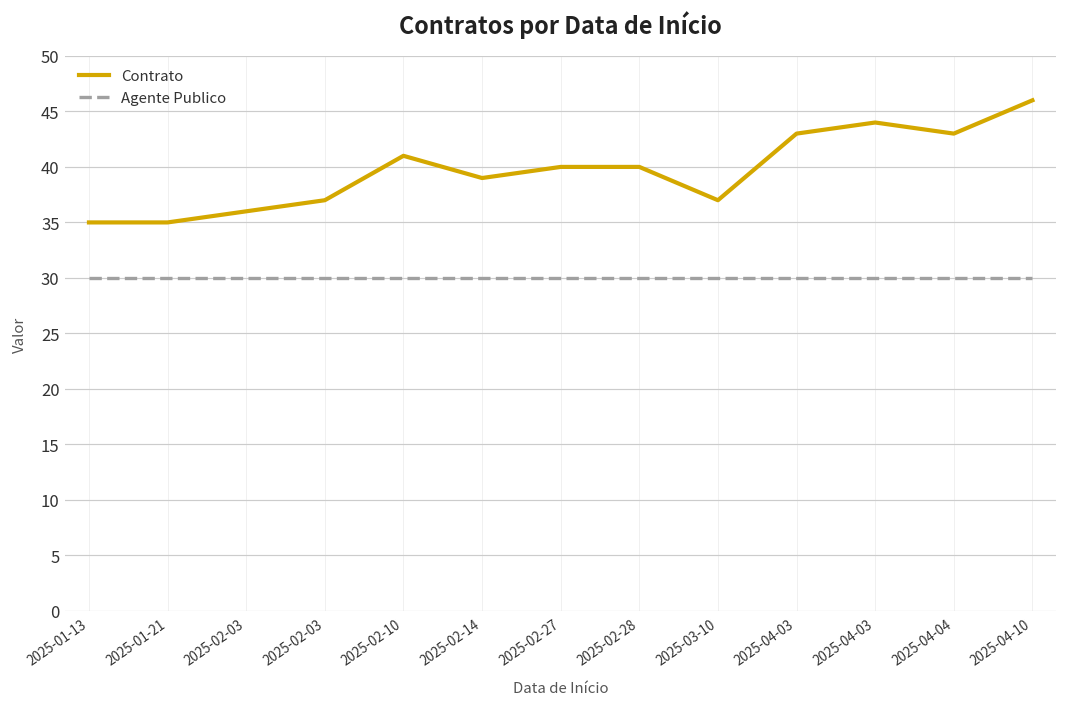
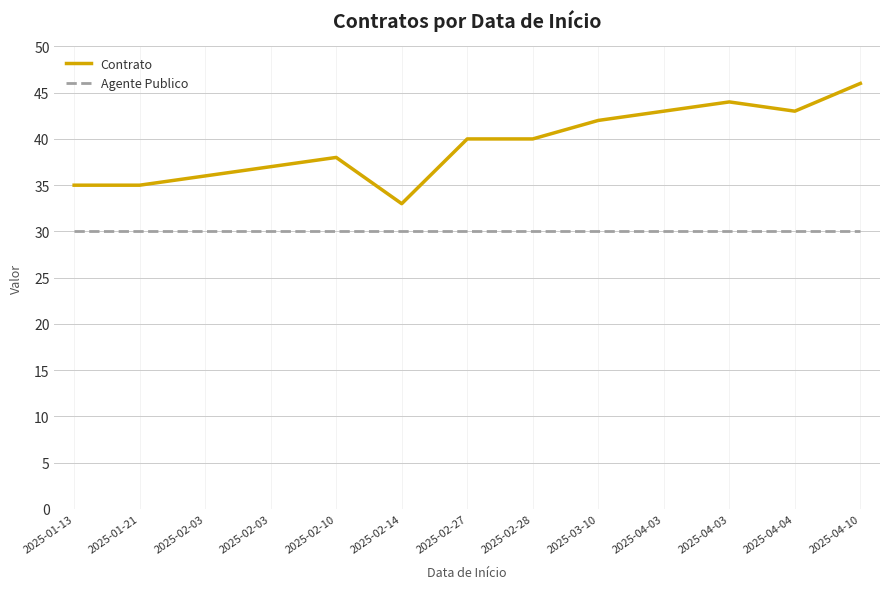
  {
    "Contrato": {
      "2025-01-13": 35,
      "2025-01-21": 35,
-     "2025-02-10": 41,
-     "2025-02-14": 39,
+     "2025-02-10": 38,
+     "2025-02-14": 33,
      "2025-02-27": 40,
      "2025-02-28": 40,
-     "2025-03-10": 37,
+     "2025-03-10": 42,
      "2025-04-04": 43,
      "2025-04-10": 46
    },
    "Agente Publico": {
      "2025-01-13": 30,
      "2025-01-21": 30,
      "2025-02-10": 30,
      "2025-02-14": 30,
      "2025-02-27": 30,
      "2025-02-28": 30,
      "2025-03-10": 30,
      "2025-04-04": 30,
      "2025-04-10": 30
    }
  }
